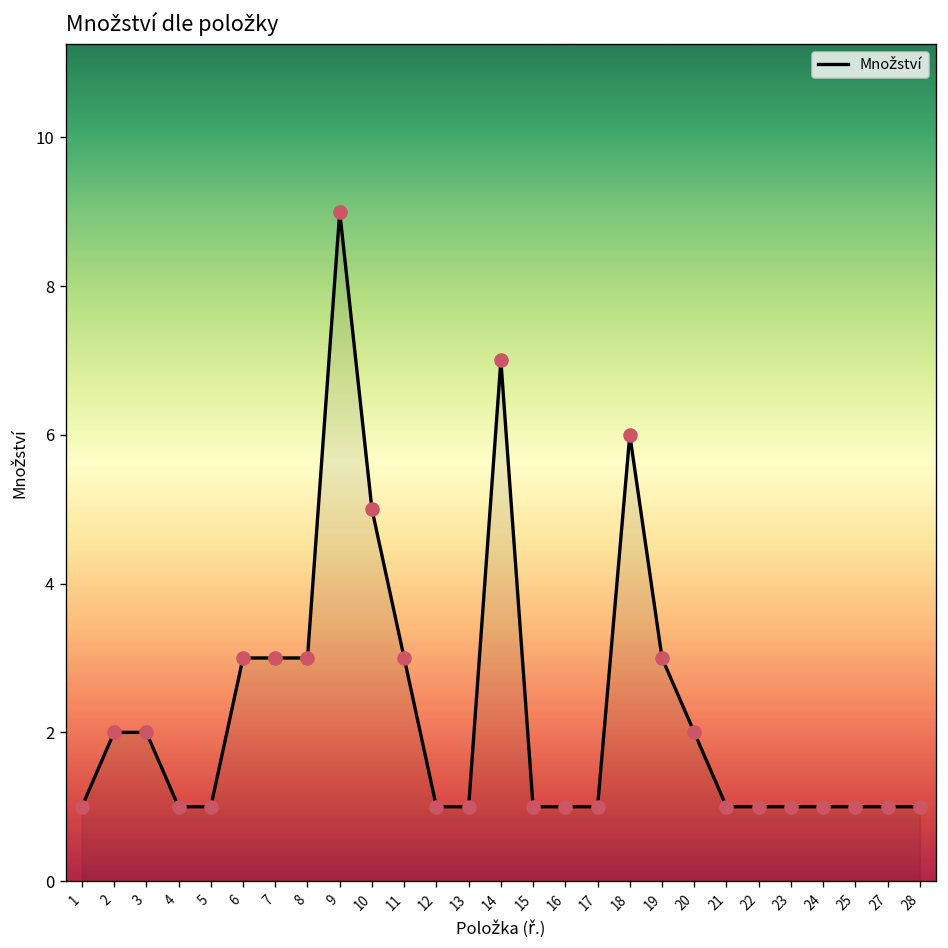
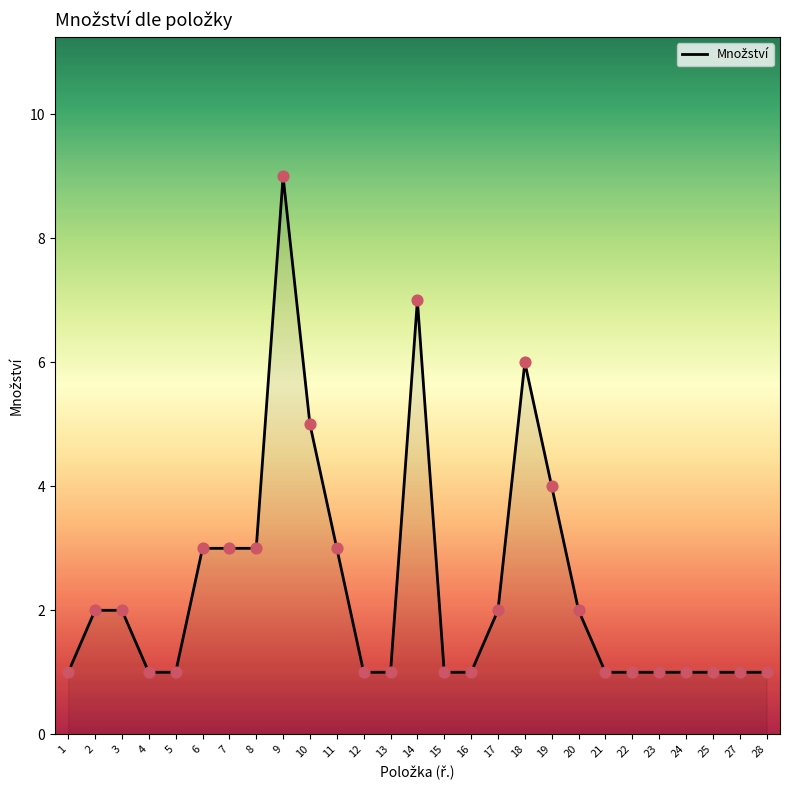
  {
    "1": 1,
    "2": 2,
    "3": 2,
    "4": 1,
    "5": 1,
    "6": 3,
    "7": 3,
    "8": 3,
    "9": 9,
    "10": 5,
    "11": 3,
    "12": 1,
    "13": 1,
    "14": 7,
    "15": 1,
    "16": 1,
-   "17": 1,
+   "17": 2,
    "18": 6,
-   "19": 3,
+   "19": 4,
    "20": 2,
    "21": 1,
    "22": 1,
    "23": 1,
    "24": 1,
    "25": 1,
    "27": 1,
    "28": 1
  }
